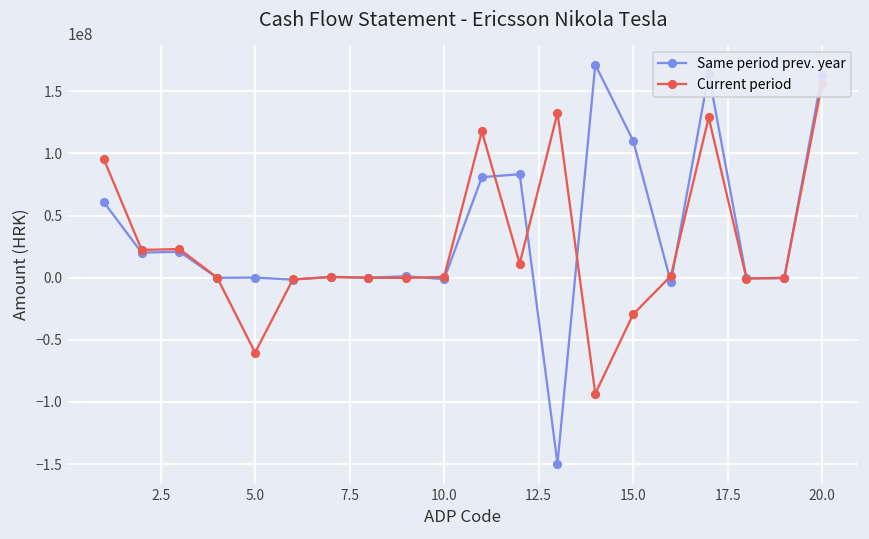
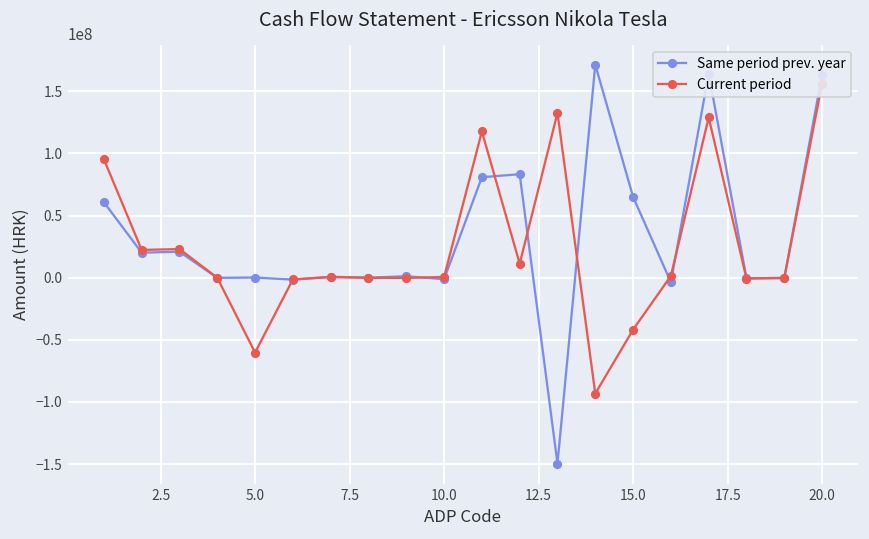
  {
    "Same period prev. year": {
      "5.0": 0,
-     "15.0": 110000000
+     "15.0": 65000000
    },
    "Current period": {
      "5.0": -60000000,
-     "15.0": -30000000
+     "15.0": -42000000
    }
  }
